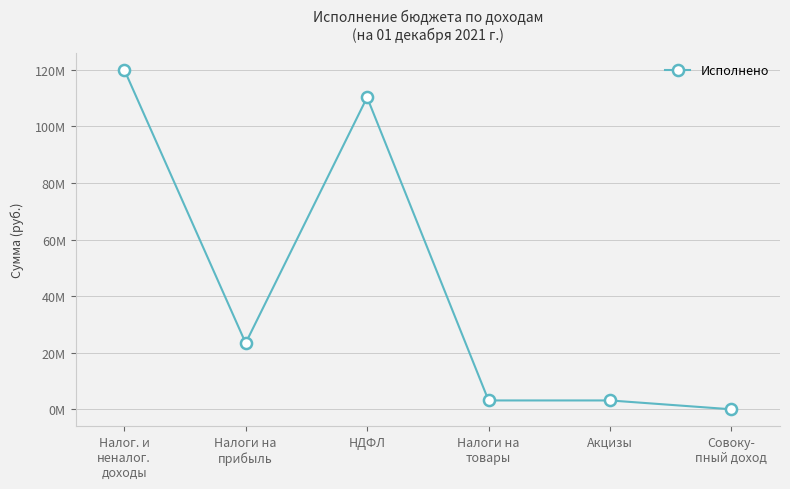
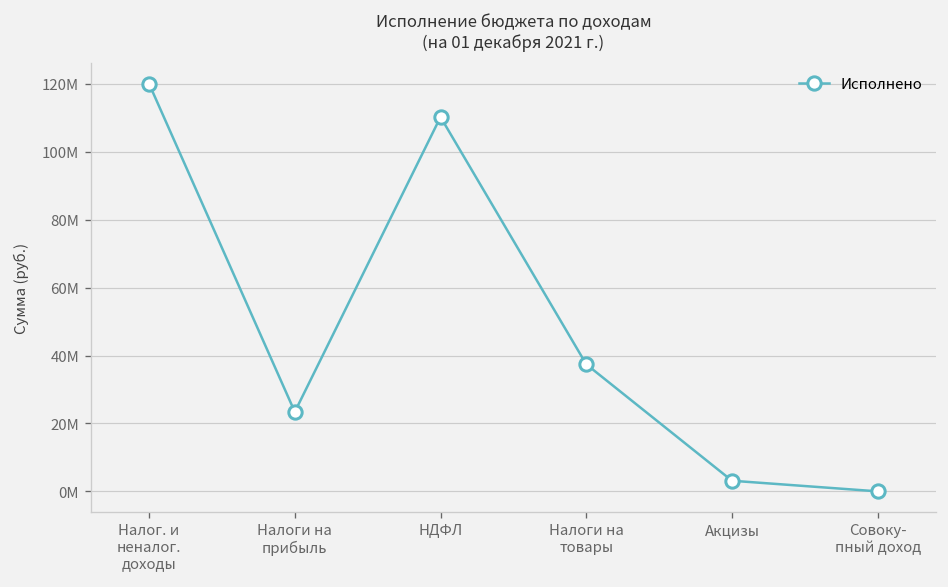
  {
    "Налог. и неналог. доходы": 120000000,
    "Налоги на прибыль": 23000000,
    "НДФЛ": 110000000,
-   "Налоги на товары": 3000000,
+   "Налоги на товары": 37000000,
    "Акцизы": 3000000,
    "Совоку- пный доход": 0
  }
